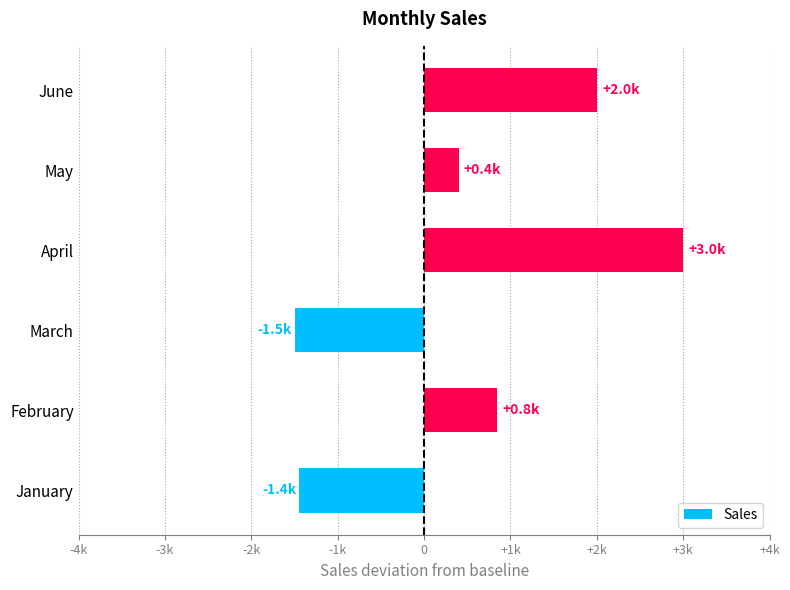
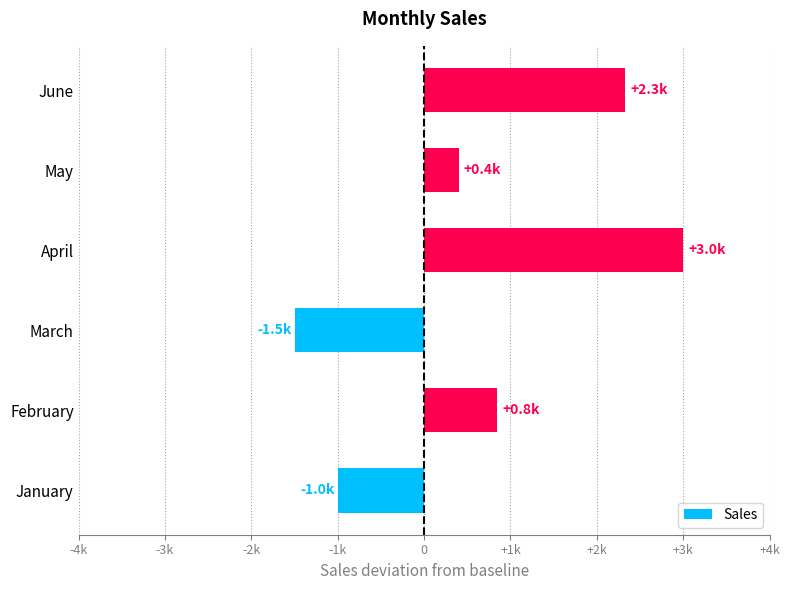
  {
-   "June": "+2.0k",
+   "June": "+2.3k",
    "May": "+0.4k",
    "April": "+3.0k",
    "March": "-1.5k",
    "February": "+0.8k",
-   "January": "-1.4k"
+   "January": "-1.0k"
  }
